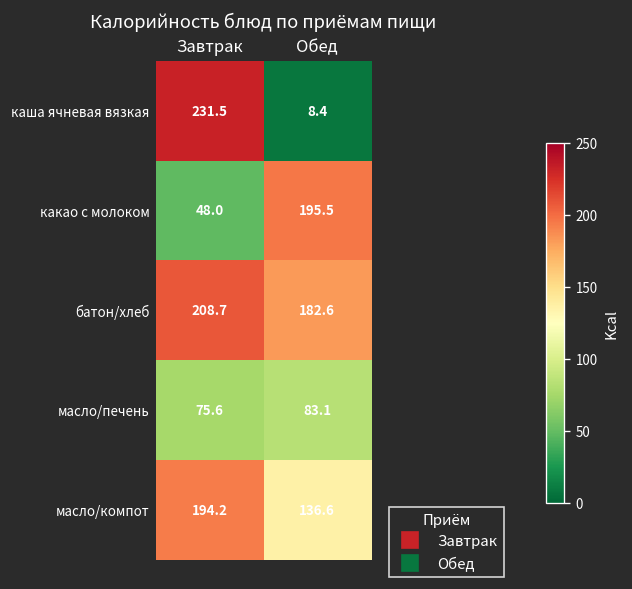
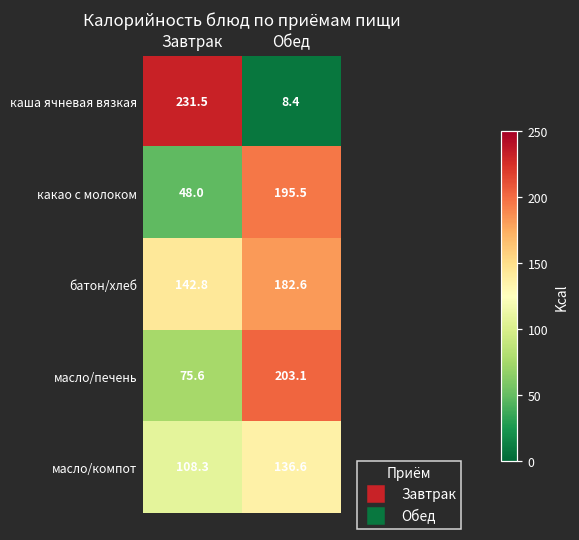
  {
    "каша ячневая вязкая": {
      "Завтрак": 231.5,
      "Обед": 8.4
    },
    "какао с молоком": {
      "Завтрак": 48.0,
      "Обед": 195.5
    },
    "батон/хлеб": {
-     "Завтрак": 208.7,
+     "Завтрак": 142.8,
      "Обед": 182.6
    },
    "масло/печень": {
      "Завтрак": 75.6,
-     "Обед": 83.1
+     "Обед": 203.1
    },
    "масло/компот": {
-     "Завтрак": 194.2,
+     "Завтрак": 108.3,
      "Обед": 136.6
    }
  }
